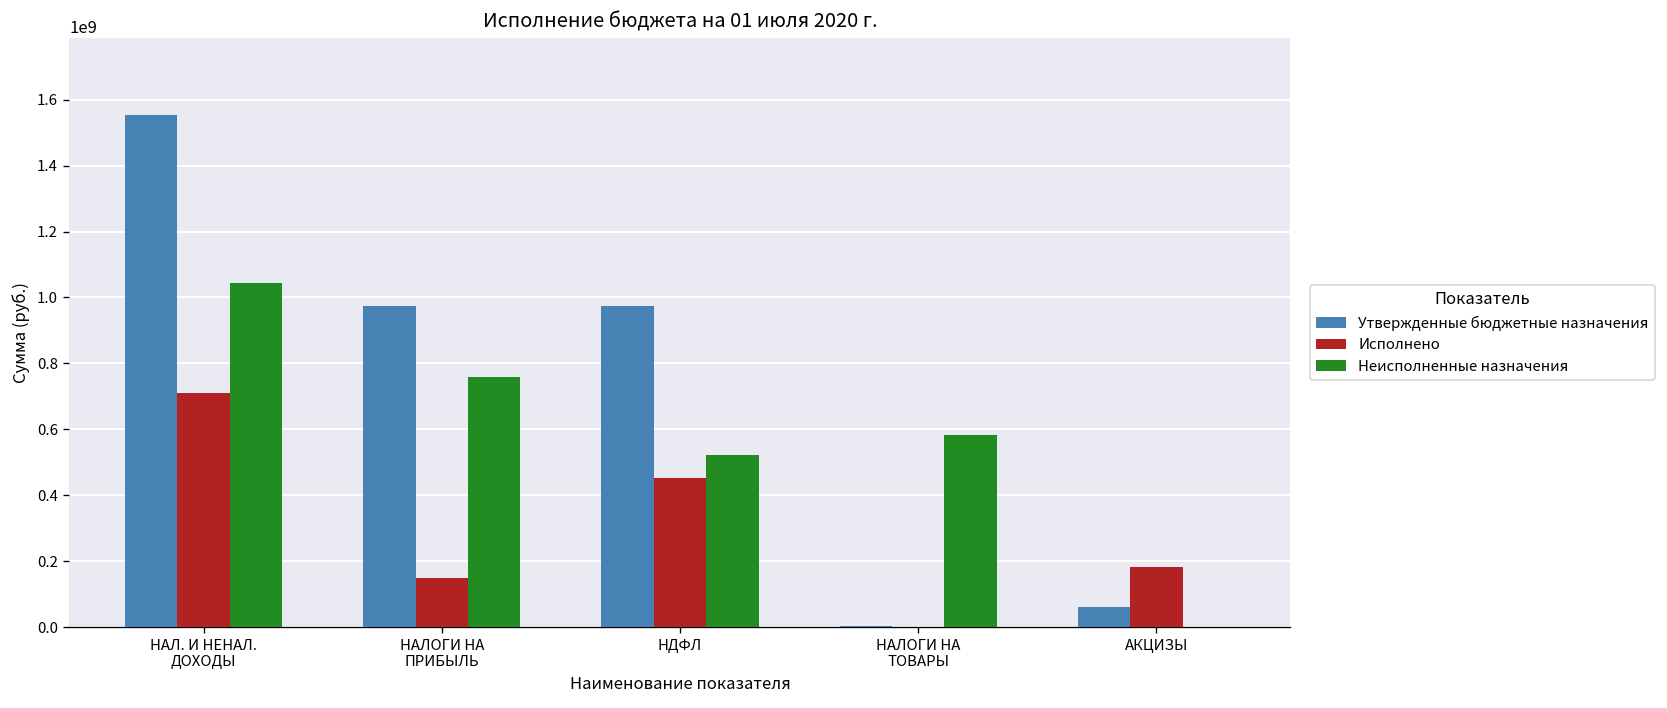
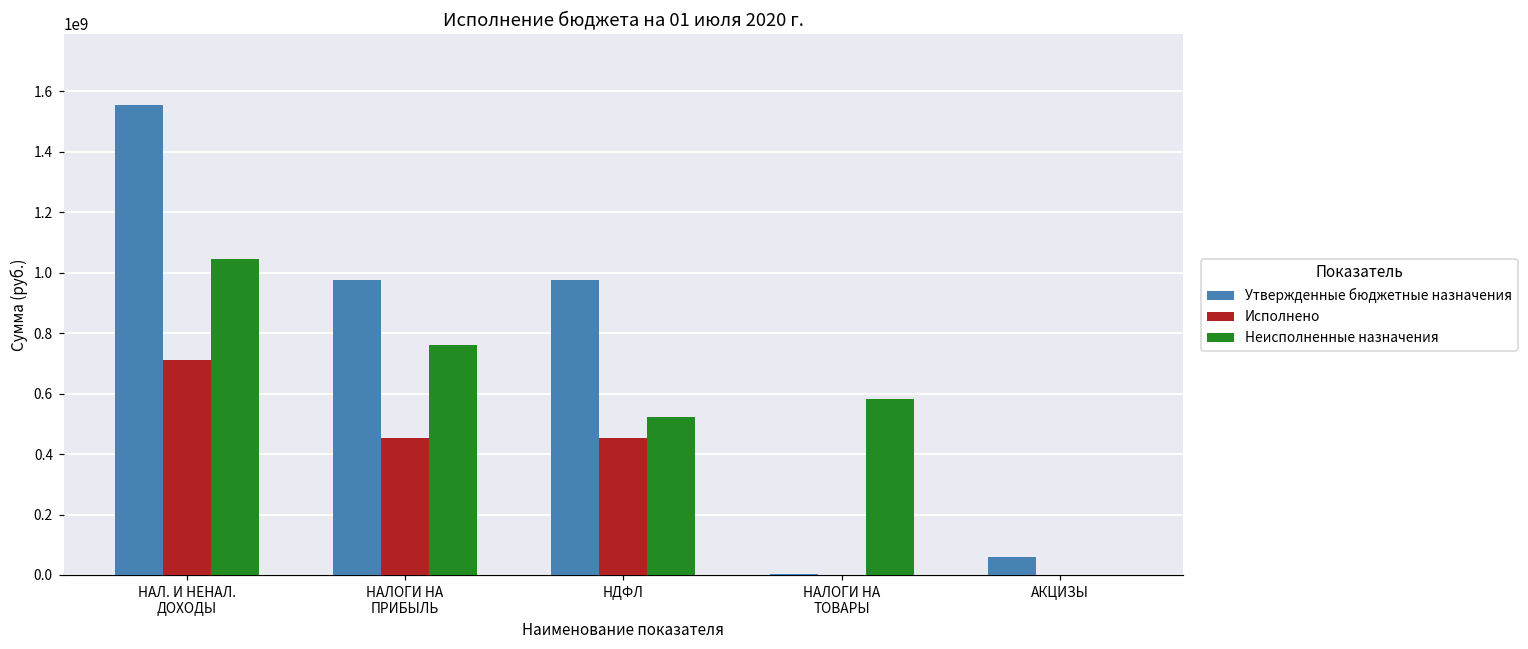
  {
    "Утвержденные бюджетные назначения": {
      "НАЛ. И НЕНАЛ. ДОХОДЫ": 1550000000,
      "НАЛОГИ НА ПРИБЫЛЬ": 980000000,
      "НДФЛ": 980000000,
      "АКЦИЗЫ": 60000000
    },
    "Исполнено": {
      "НАЛ. И НЕНАЛ. ДОХОДЫ": 710000000,
-     "НАЛОГИ НА ПРИБЫЛЬ": 150000000,
+     "НАЛОГИ НА ПРИБЫЛЬ": 450000000,
      "НДФЛ": 450000000,
-     "АКЦИЗЫ": 180000000
+     "АКЦИЗЫ": 0
    },
    "Неисполненные назначения": {
      "НАЛ. И НЕНАЛ. ДОХОДЫ": 1040000000,
      "НАЛОГИ НА ПРИБЫЛЬ": 760000000,
      "НДФЛ": 520000000,
      "НАЛОГИ НА ТОВАРЫ": 580000000
    }
  }
